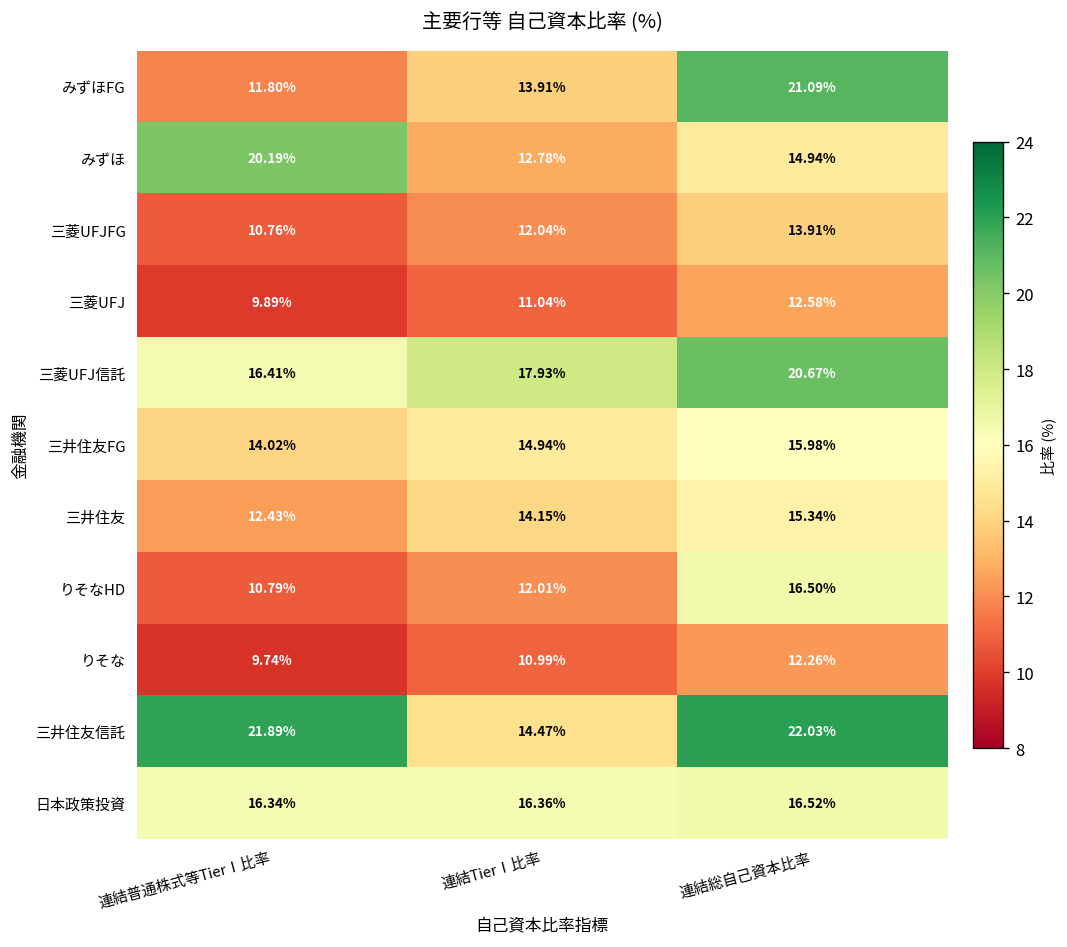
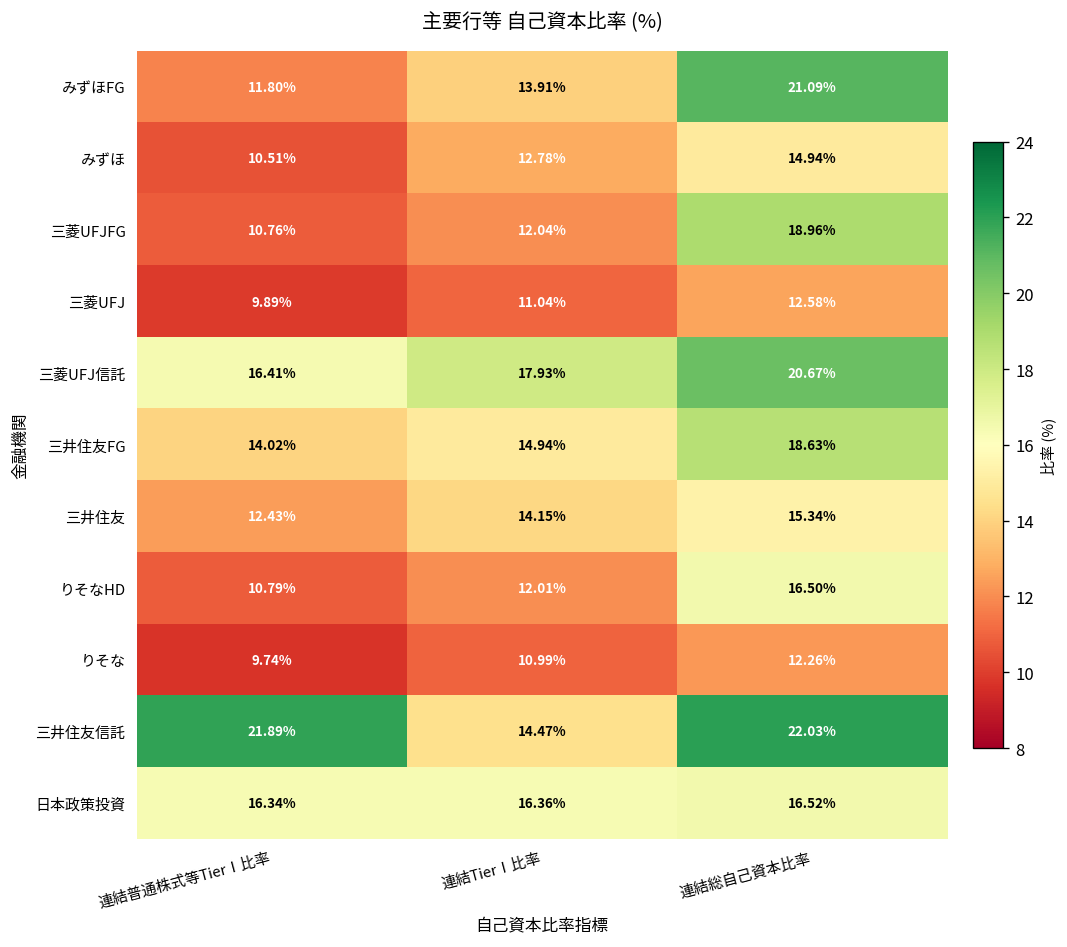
  {
    "みずほFG": {
      "連結普通株式等TierⅠ比率": "11.80%",
      "連結TierⅠ比率": "13.91%",
      "連結総自己資本比率": "21.09%"
    },
    "みずほ": {
-     "連結普通株式等TierⅠ比率": "20.19%",
+     "連結普通株式等TierⅠ比率": "10.51%",
      "連結TierⅠ比率": "12.78%",
      "連結総自己資本比率": "14.94%"
    },
    "三菱UFJFG": {
      "連結普通株式等TierⅠ比率": "10.76%",
      "連結TierⅠ比率": "12.04%",
-     "連結総自己資本比率": "13.91%"
+     "連結総自己資本比率": "18.96%"
    },
    "三菱UFJ": {
      "連結普通株式等TierⅠ比率": "9.89%",
      "連結TierⅠ比率": "11.04%",
      "連結総自己資本比率": "12.58%"
    },
    "三菱UFJ信託": {
      "連結普通株式等TierⅠ比率": "16.41%",
      "連結TierⅠ比率": "17.93%",
      "連結総自己資本比率": "20.67%"
    },
    "三井住友FG": {
      "連結普通株式等TierⅠ比率": "14.02%",
      "連結TierⅠ比率": "14.94%",
-     "連結総自己資本比率": "15.98%"
+     "連結総自己資本比率": "18.63%"
    },
    "三井住友": {
      "連結普通株式等TierⅠ比率": "12.43%",
      "連結TierⅠ比率": "14.15%",
      "連結総自己資本比率": "15.34%"
    },
    "りそなHD": {
      "連結普通株式等TierⅠ比率": "10.79%",
      "連結TierⅠ比率": "12.01%",
      "連結総自己資本比率": "16.50%"
    },
    "りそな": {
      "連結普通株式等TierⅠ比率": "9.74%",
      "連結TierⅠ比率": "10.99%",
      "連結総自己資本比率": "12.26%"
    },
    "三井住友信託": {
      "連結普通株式等TierⅠ比率": "21.89%",
      "連結TierⅠ比率": "14.47%",
      "連結総自己資本比率": "22.03%"
    },
    "日本政策投資": {
      "連結普通株式等TierⅠ比率": "16.34%",
      "連結TierⅠ比率": "16.36%",
      "連結総自己資本比率": "16.52%"
    }
  }
